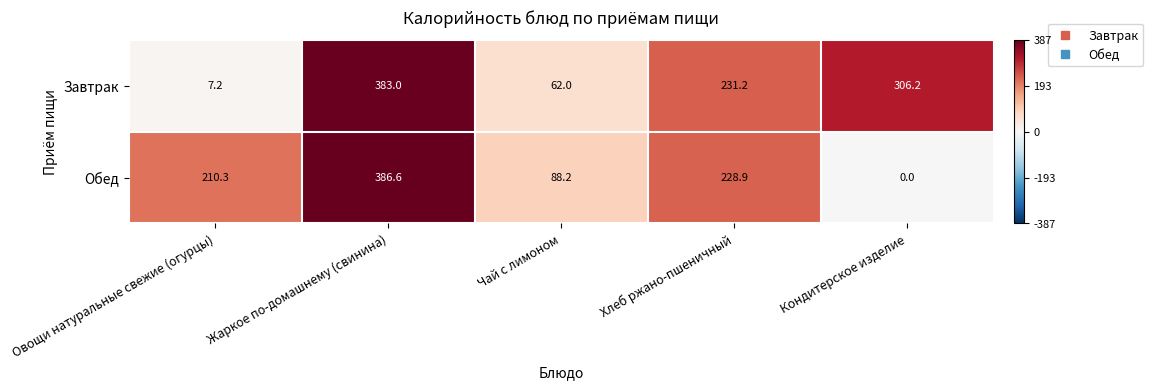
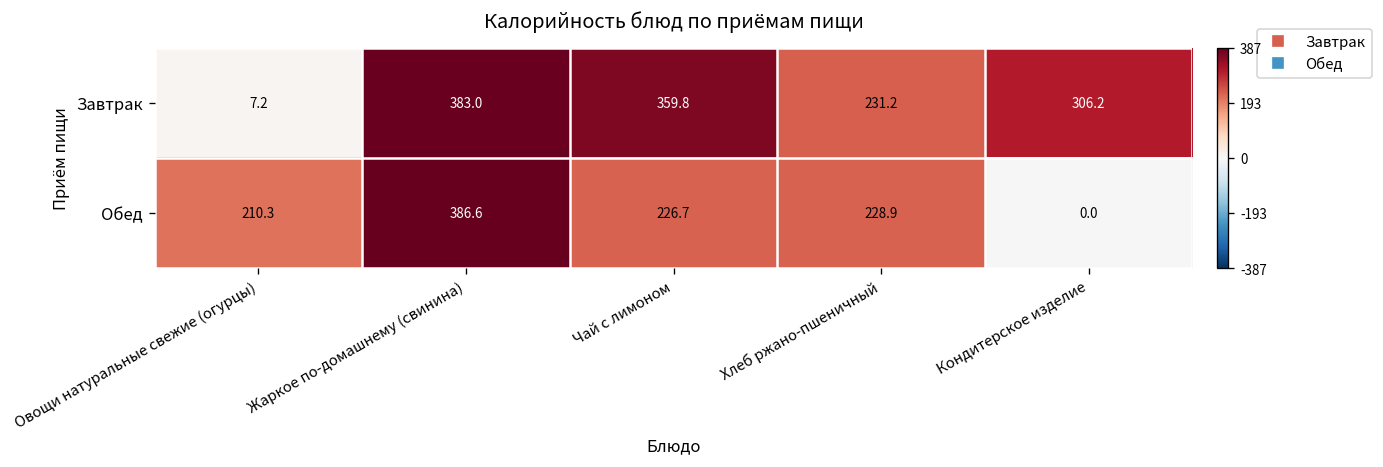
  {
    "Завтрак": {
      "Овощи натуральные свежие (огурцы)": 7.2,
      "Жаркое по-домашнему (свинина)": 383.0,
-     "Чай с лимоном": 62.0,
+     "Чай с лимоном": 359.8,
      "Хлеб ржано-пшеничный": 231.2,
      "Кондитерское изделие": 306.2
    },
    "Обед": {
      "Овощи натуральные свежие (огурцы)": 210.3,
      "Жаркое по-домашнему (свинина)": 386.6,
-     "Чай с лимоном": 88.2,
+     "Чай с лимоном": 226.7,
      "Хлеб ржано-пшеничный": 228.9,
      "Кондитерское изделие": 0.0
    }
  }
